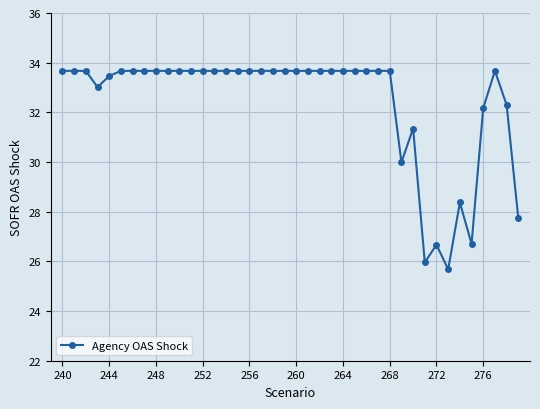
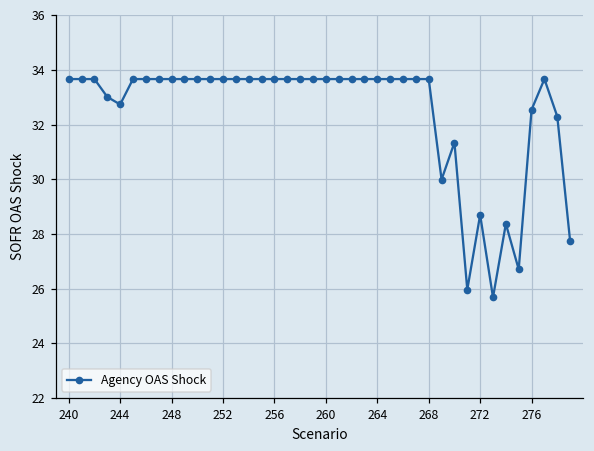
  {
    "240": 33.7,
-   "244": 33.5,
+   "244": 32.7,
    "248": 33.7,
    "252": 33.7,
    "256": 33.7,
    "260": 33.7,
    "264": 33.7,
    "268": 33.7,
-   "272": 26.7,
-   "276": 32.2
+   "272": 28.7,
+   "276": 32.5
  }
